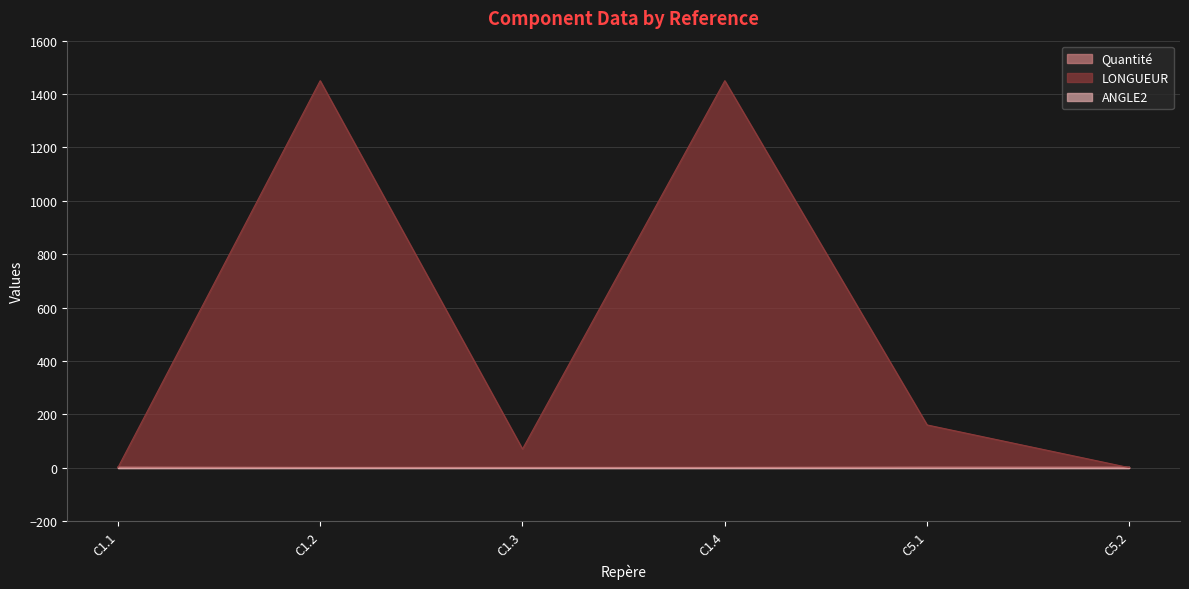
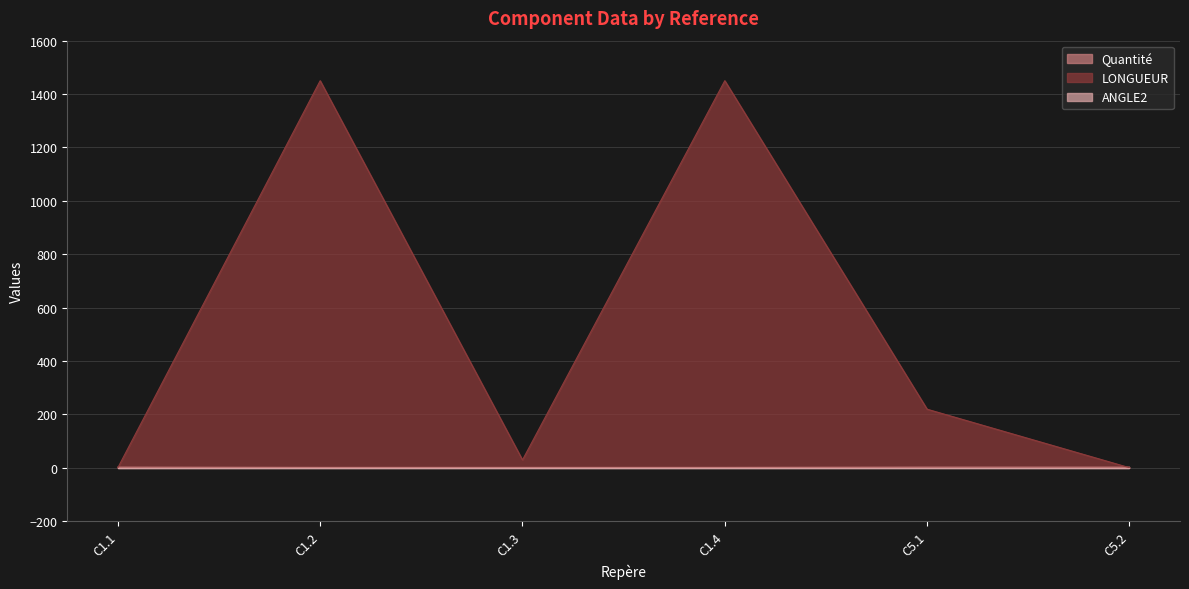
  {
    "LONGUEUR": {
      "C1.2": 1450,
-     "C1.3": 70,
+     "C1.3": 30,
      "C1.4": 1450,
-     "C5.1": 160
+     "C5.1": 220
    }
  }
